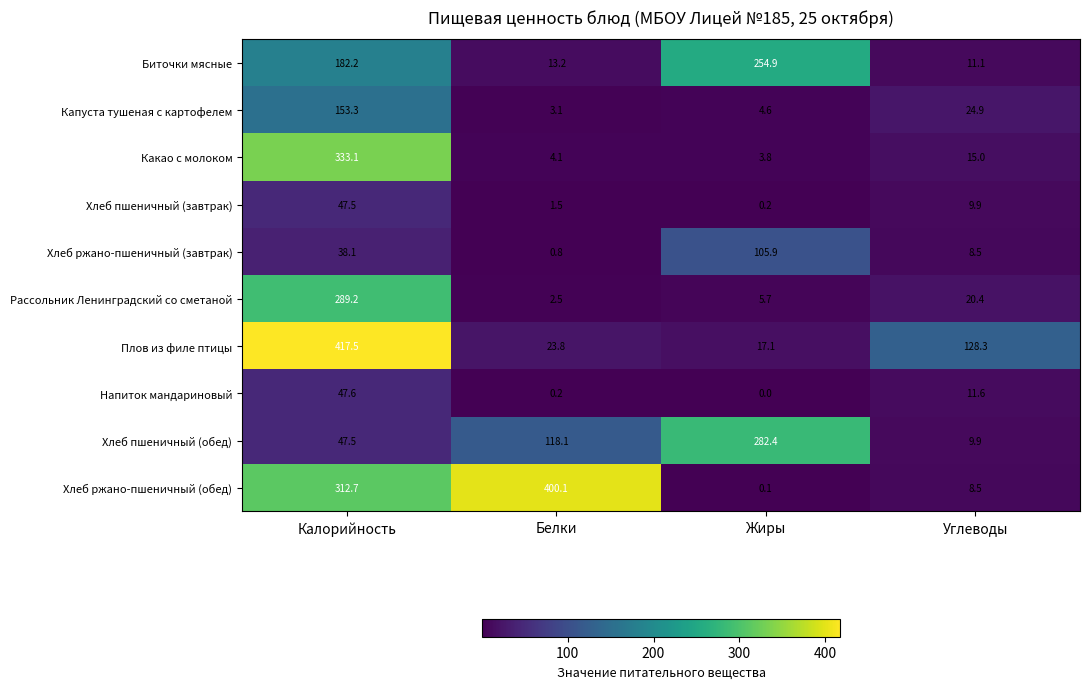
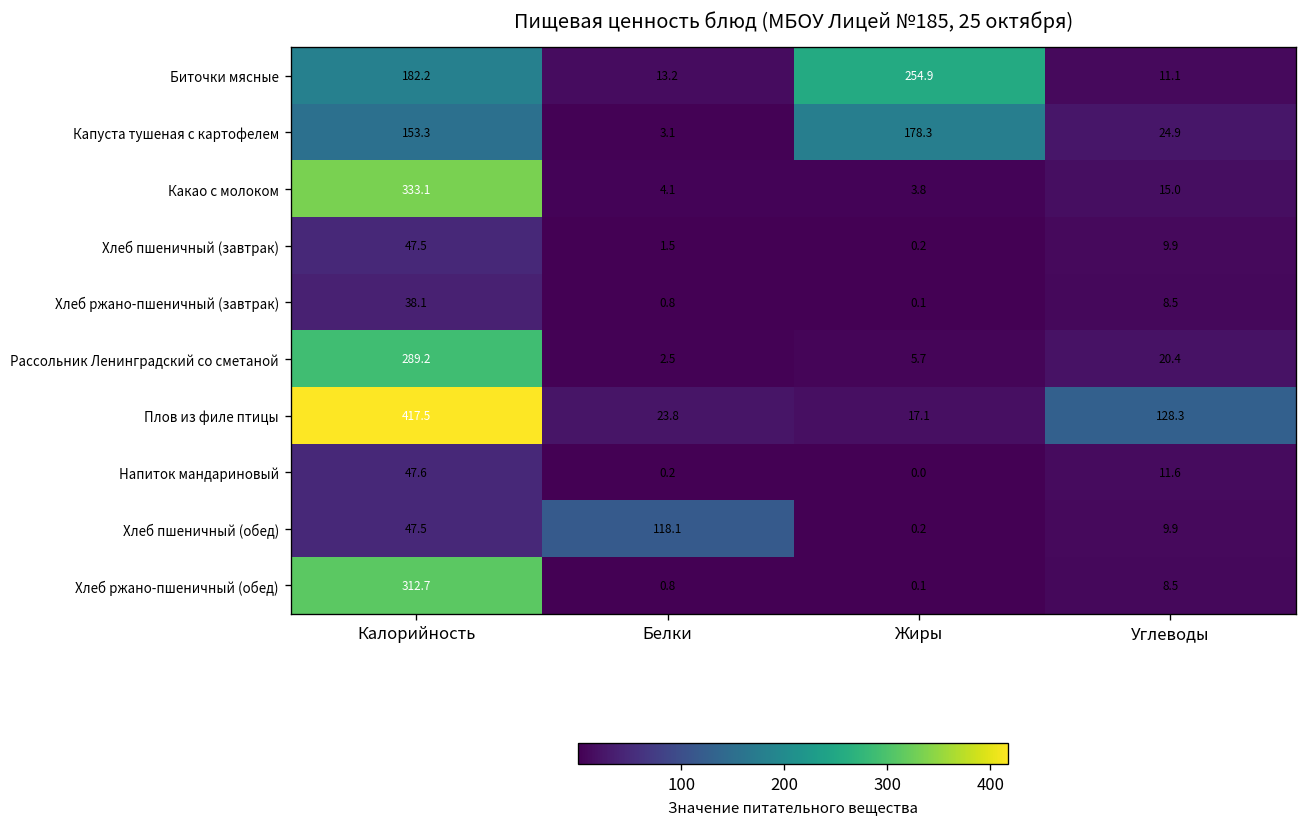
  {
    "Биточки мясные": {
      "Калорийность": 182.2,
      "Белки": 13.2,
      "Жиры": 254.9,
      "Углеводы": 11.1
    },
    "Капуста тушеная с картофелем": {
      "Калорийность": 153.3,
      "Белки": 3.1,
-     "Жиры": 4.6,
+     "Жиры": 178.3,
      "Углеводы": 24.9
    },
    "Какао с молоком": {
      "Калорийность": 333.1,
      "Белки": 4.1,
      "Жиры": 3.8,
      "Углеводы": 15.0
    },
    "Хлеб пшеничный (завтрак)": {
      "Калорийность": 47.5,
      "Белки": 1.5,
      "Жиры": 0.2,
      "Углеводы": 9.9
    },
    "Хлеб ржано-пшеничный (завтрак)": {
      "Калорийность": 38.1,
      "Белки": 0.8,
-     "Жиры": 105.9,
+     "Жиры": 0.1,
      "Углеводы": 8.5
    },
    "Рассольник Ленинградский со сметаной": {
      "Калорийность": 289.2,
      "Белки": 2.5,
      "Жиры": 5.7,
      "Углеводы": 20.4
    },
    "Плов из филе птицы": {
      "Калорийность": 417.5,
      "Белки": 23.8,
      "Жиры": 17.1,
      "Углеводы": 128.3
    },
    "Напиток мандариновый": {
      "Калорийность": 47.6,
      "Белки": 0.2,
      "Жиры": 0.0,
      "Углеводы": 11.6
    },
    "Хлеб пшеничный (обед)": {
      "Калорийность": 47.5,
      "Белки": 118.1,
-     "Жиры": 282.4,
+     "Жиры": 0.2,
      "Углеводы": 9.9
    },
    "Хлеб ржано-пшеничный (обед)": {
      "Калорийность": 312.7,
-     "Белки": 400.1,
+     "Белки": 0.8,
      "Жиры": 0.1,
      "Углеводы": 8.5
    }
  }
